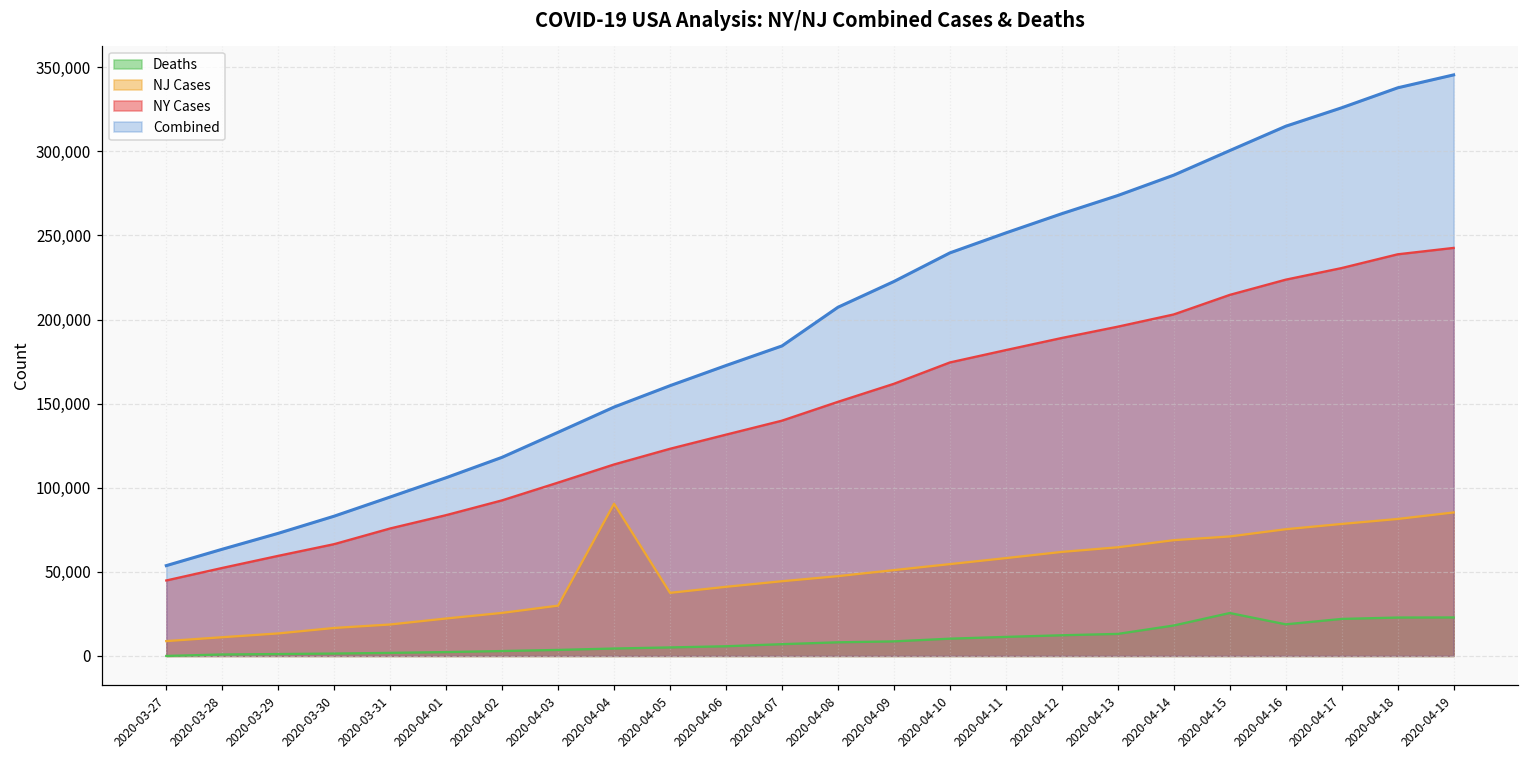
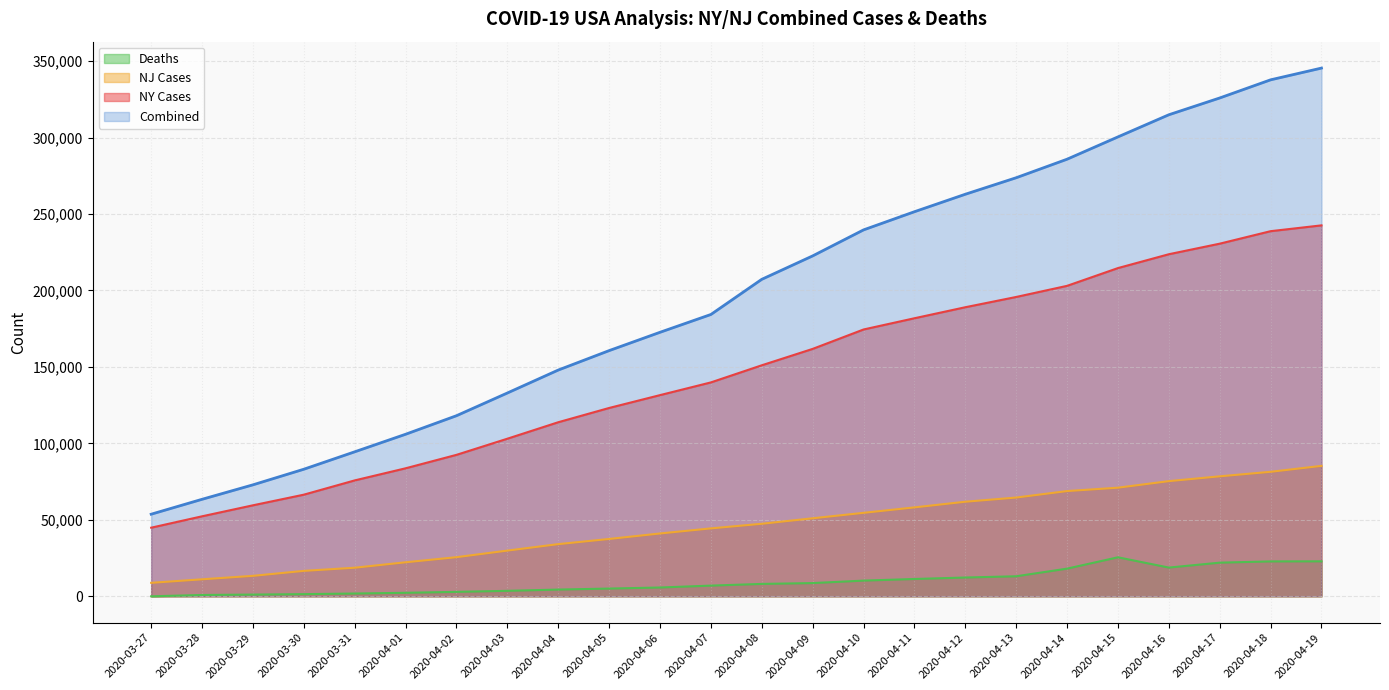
  {
    "Deaths": {
      "2020-03-27": "0",
      "2020-03-28": "1,000",
      "2020-03-29": "1,000",
      "2020-03-30": "1,000",
      "2020-03-31": "2,000",
      "2020-04-01": "2,000",
      "2020-04-02": "3,000",
      "2020-04-03": "4,000",
      "2020-04-04": "4,000",
      "2020-04-05": "5,000",
      "2020-04-06": "6,000",
      "2020-04-07": "7,000",
      "2020-04-08": "8,000",
      "2020-04-09": "9,000",
      "2020-04-10": "10,000",
      "2020-04-11": "11,000",
      "2020-04-12": "12,000",
      "2020-04-13": "13,000",
      "2020-04-14": "18,000",
      "2020-04-15": "26,000",
      "2020-04-16": "19,000",
      "2020-04-17": "22,000",
      "2020-04-18": "23,000",
      "2020-04-19": "23,000"
    },
    "NJ Cases": {
      "2020-03-27": "9,000",
      "2020-03-28": "11,000",
      "2020-03-29": "13,000",
      "2020-03-30": "17,000",
      "2020-03-31": "19,000",
      "2020-04-01": "22,000",
      "2020-04-02": "26,000",
      "2020-04-03": "30,000",
-     "2020-04-04": "90,000",
+     "2020-04-04": "34,000",
      "2020-04-05": "38,000",
      "2020-04-06": "41,000",
      "2020-04-07": "44,000",
      "2020-04-08": "47,000",
      "2020-04-09": "51,000",
      "2020-04-10": "55,000",
      "2020-04-11": "58,000",
      "2020-04-12": "62,000",
      "2020-04-13": "65,000",
      "2020-04-14": "69,000",
      "2020-04-15": "71,000",
      "2020-04-16": "75,000",
      "2020-04-17": "78,000",
      "2020-04-18": "81,000",
      "2020-04-19": "85,000"
    },
    "NY Cases": {
      "2020-03-27": "45,000",
      "2020-03-28": "52,000",
      "2020-03-29": "60,000",
      "2020-03-30": "66,000",
      "2020-03-31": "76,000",
      "2020-04-01": "84,000",
      "2020-04-02": "93,000",
      "2020-04-03": "103,000",
      "2020-04-04": "114,000",
      "2020-04-05": "123,000",
      "2020-04-06": "132,000",
      "2020-04-07": "140,000",
      "2020-04-08": "151,000",
      "2020-04-09": "162,000",
      "2020-04-10": "174,000",
      "2020-04-11": "182,000",
      "2020-04-12": "189,000",
      "2020-04-13": "196,000",
      "2020-04-14": "203,000",
      "2020-04-15": "215,000",
      "2020-04-16": "224,000",
      "2020-04-17": "231,000",
      "2020-04-18": "239,000",
      "2020-04-19": "243,000"
    },
    "Combined": {
      "2020-03-27": "54,000",
      "2020-03-28": "63,000",
      "2020-03-29": "73,000",
      "2020-03-30": "83,000",
      "2020-03-31": "94,000",
      "2020-04-01": "106,000",
      "2020-04-02": "118,000",
      "2020-04-03": "133,000",
      "2020-04-04": "148,000",
      "2020-04-05": "161,000",
      "2020-04-06": "173,000",
      "2020-04-07": "184,000",
      "2020-04-08": "207,000",
      "2020-04-09": "223,000",
      "2020-04-10": "240,000",
      "2020-04-11": "251,000",
      "2020-04-12": "263,000",
      "2020-04-13": "274,000",
      "2020-04-14": "286,000",
      "2020-04-15": "300,000",
      "2020-04-16": "315,000",
      "2020-04-17": "326,000",
      "2020-04-18": "338,000",
      "2020-04-19": "345,000"
    }
  }
